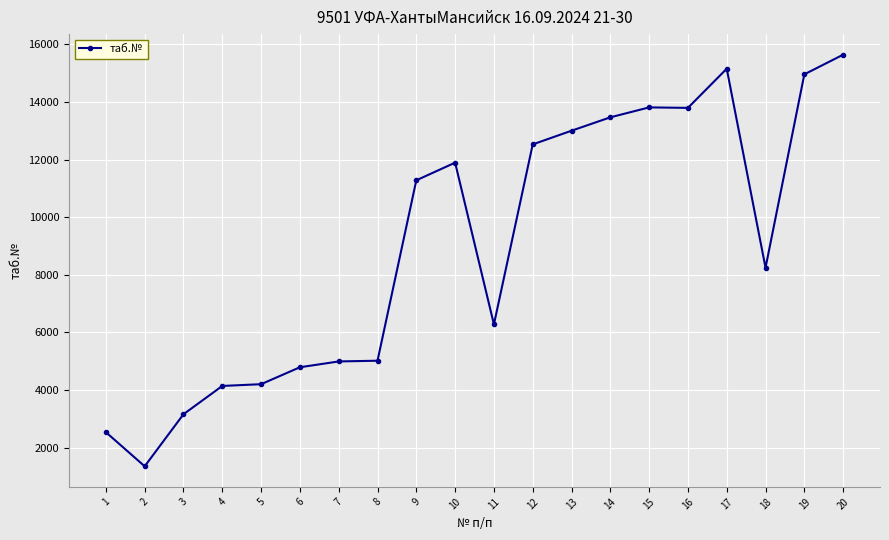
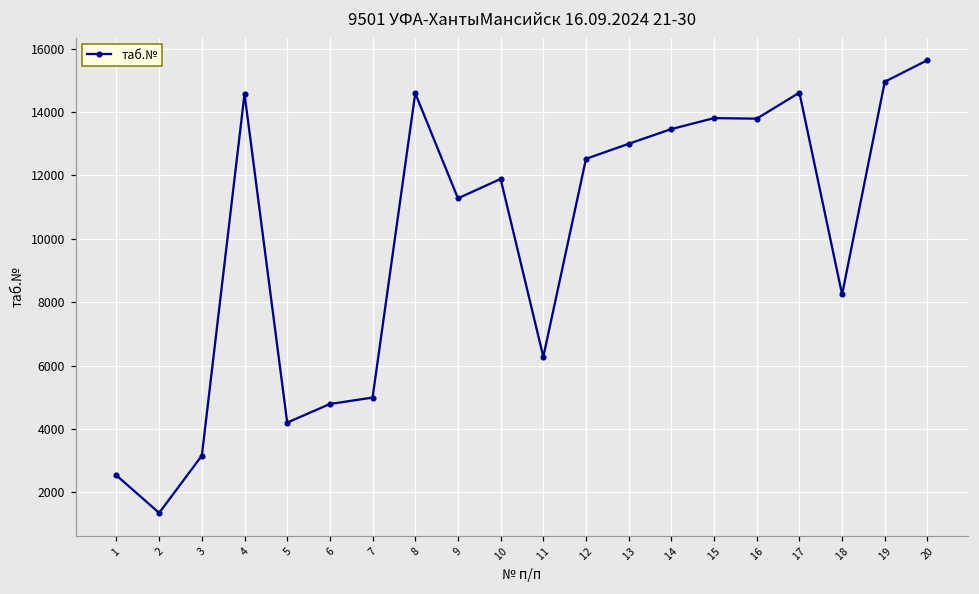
  {
    "1": 2500,
    "2": 1300,
    "3": 3200,
-   "4": 4100,
+   "4": 14600,
    "5": 4200,
    "6": 4800,
    "7": 5000,
-   "8": 5000,
+   "8": 14600,
    "9": 11300,
    "10": 11900,
    "11": 6300,
    "12": 12500,
    "13": 13000,
    "14": 13500,
    "15": 13800,
    "16": 13800,
-   "17": 15200,
+   "17": 14600,
    "18": 8200,
    "19": 15000,
    "20": 15600
  }
